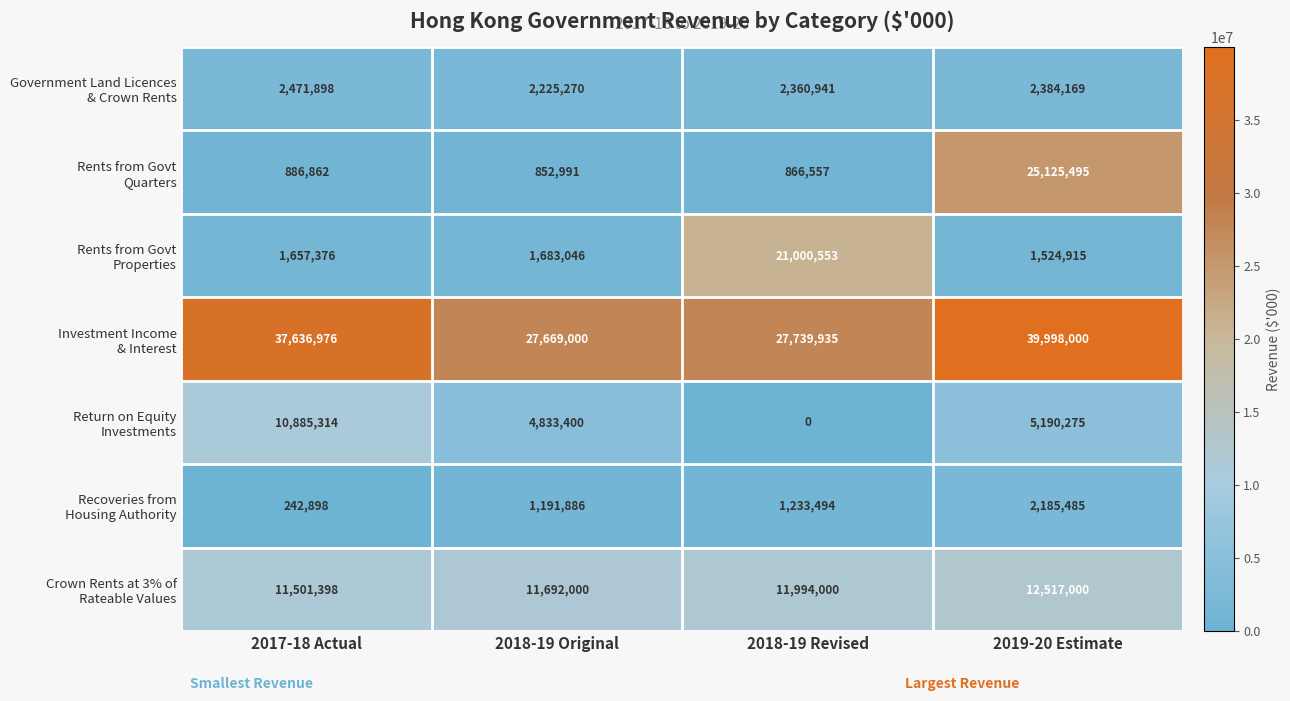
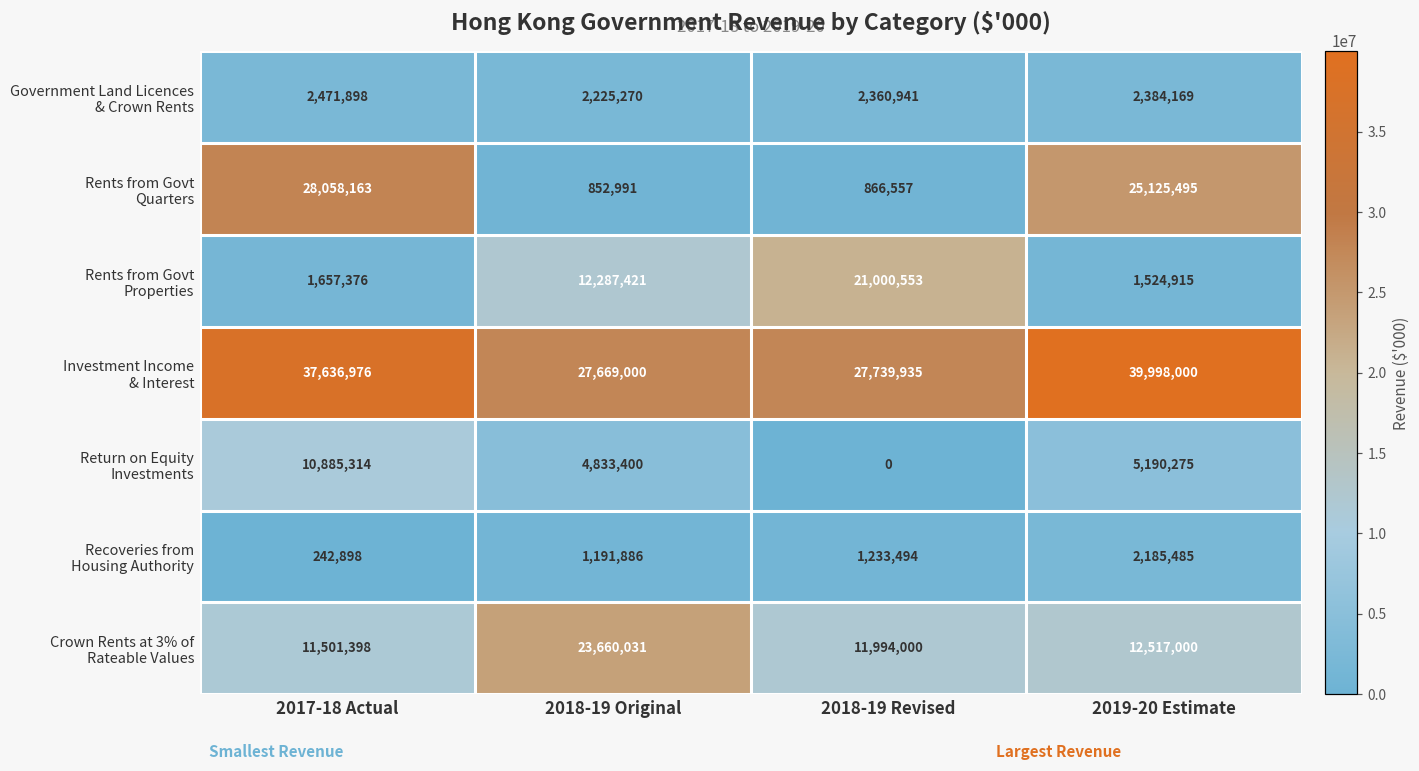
  {
    "Government Land Licences & Crown Rents": {
      "2017-18 Actual": "2,471,898",
      "2018-19 Original": "2,225,270",
      "2018-19 Revised": "2,360,941",
      "2019-20 Estimate": "2,384,169"
    },
    "Rents from Govt Quarters": {
-     "2017-18 Actual": "886,862",
+     "2017-18 Actual": "28,058,163",
      "2018-19 Original": "852,991",
      "2018-19 Revised": "866,557",
      "2019-20 Estimate": "25,125,495"
    },
    "Rents from Govt Properties": {
      "2017-18 Actual": "1,657,376",
-     "2018-19 Original": "1,683,046",
+     "2018-19 Original": "12,287,421",
      "2018-19 Revised": "21,000,553",
      "2019-20 Estimate": "1,524,915"
    },
    "Investment Income & Interest": {
      "2017-18 Actual": "37,636,976",
      "2018-19 Original": "27,669,000",
      "2018-19 Revised": "27,739,935",
      "2019-20 Estimate": "39,998,000"
    },
    "Return on Equity Investments": {
      "2017-18 Actual": "10,885,314",
      "2018-19 Original": "4,833,400",
      "2018-19 Revised": "0",
      "2019-20 Estimate": "5,190,275"
    },
    "Recoveries from Housing Authority": {
      "2017-18 Actual": "242,898",
      "2018-19 Original": "1,191,886",
      "2018-19 Revised": "1,233,494",
      "2019-20 Estimate": "2,185,485"
    },
    "Crown Rents at 3% of Rateable Values": {
      "2017-18 Actual": "11,501,398",
-     "2018-19 Original": "11,692,000",
+     "2018-19 Original": "23,660,031",
      "2018-19 Revised": "11,994,000",
      "2019-20 Estimate": "12,517,000"
    }
  }
